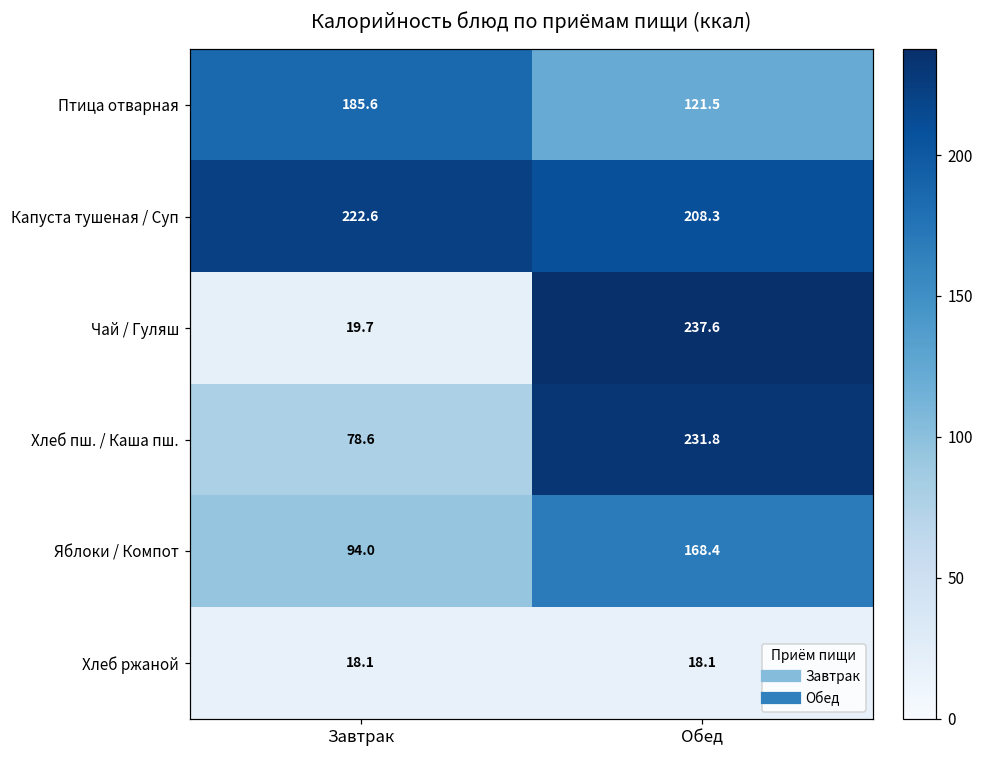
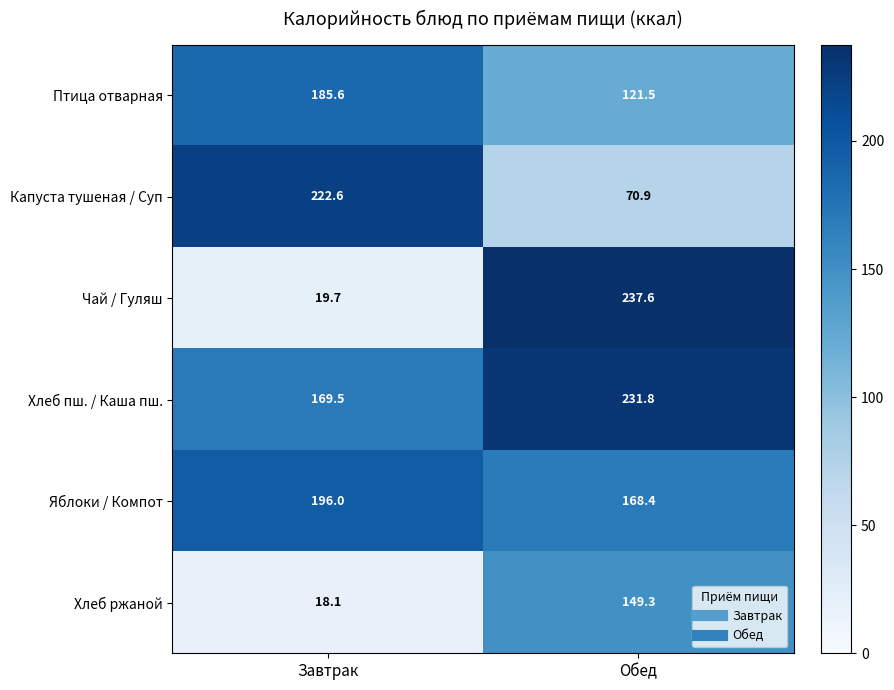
  {
    "Птица отварная": {
      "Завтрак": 185.6,
      "Обед": 121.5
    },
    "Капуста тушеная / Суп": {
      "Завтрак": 222.6,
-     "Обед": 208.3
+     "Обед": 70.9
    },
    "Чай / Гуляш": {
      "Завтрак": 19.7,
      "Обед": 237.6
    },
    "Хлеб пш. / Каша пш.": {
-     "Завтрак": 78.6,
+     "Завтрак": 169.5,
      "Обед": 231.8
    },
    "Яблоки / Компот": {
-     "Завтрак": 94.0,
+     "Завтрак": 196.0,
      "Обед": 168.4
    },
    "Хлеб ржаной": {
      "Завтрак": 18.1,
-     "Обед": 18.1
+     "Обед": 149.3
    }
  }
